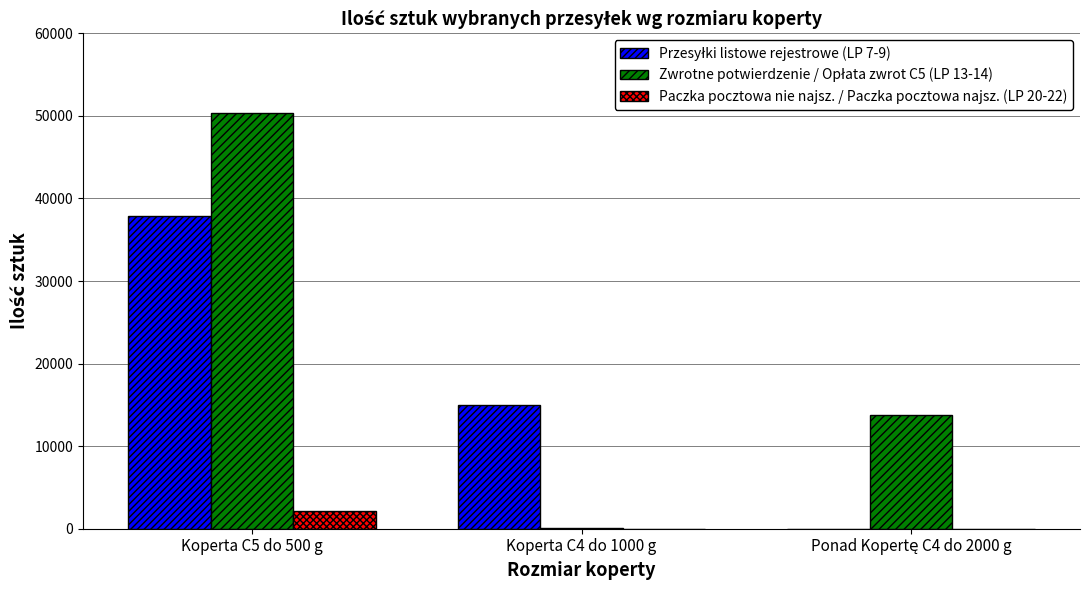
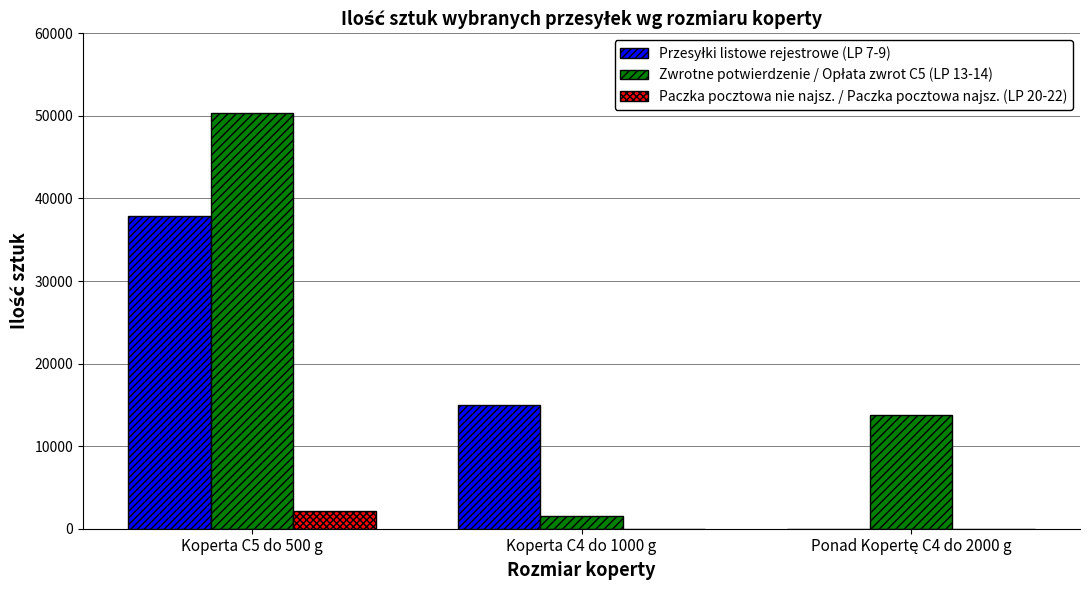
  {
    "Przesyłki listowe rejestrowe (LP 7-9)": {
      "Koperta C5 do 500 g": 38000,
      "Koperta C4 do 1000 g": 15000
    },
    "Zwrotne potwierdzenie / Opłata zwrot C5 (LP 13-14)": {
      "Koperta C5 do 500 g": 50000,
-     "Koperta C4 do 1000 g": 0,
+     "Koperta C4 do 1000 g": 1000,
      "Ponad Kopertę C4 do 2000 g": 14000
    },
    "Paczka pocztowa nie najsz. / Paczka pocztowa najsz. (LP 20-22)": {
      "Koperta C5 do 500 g": 2000
    }
  }
